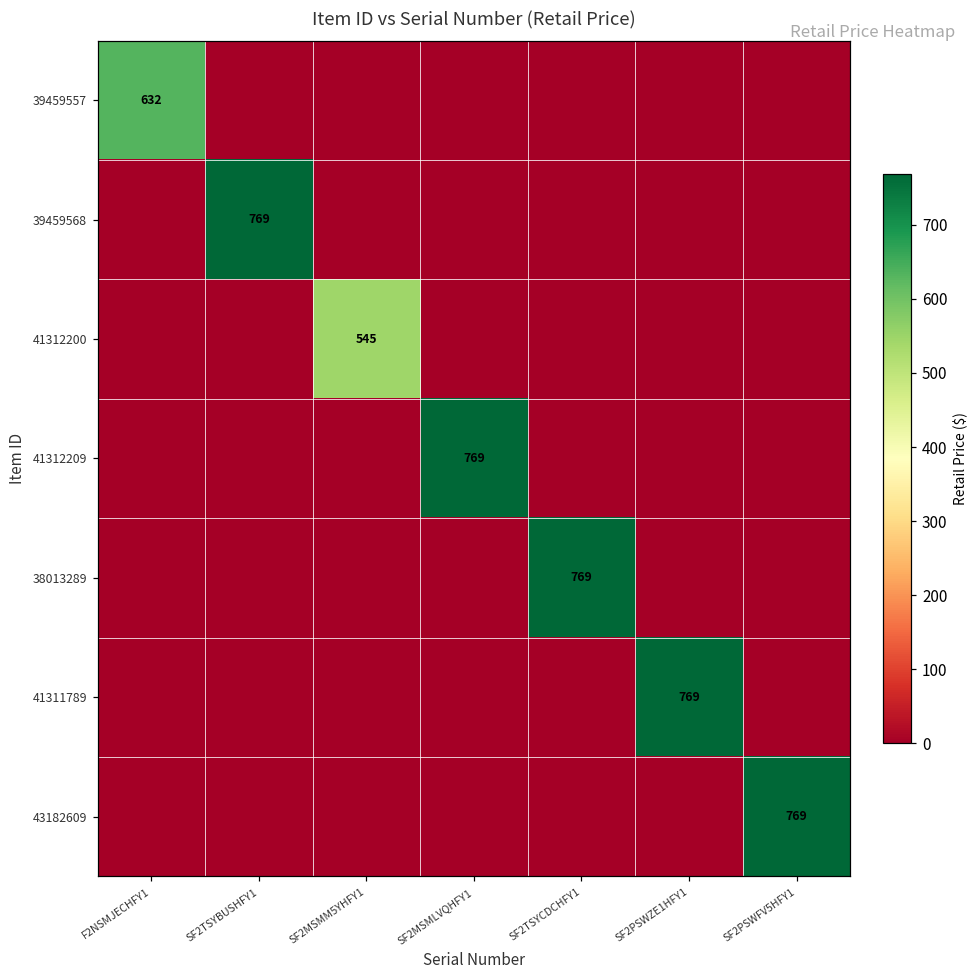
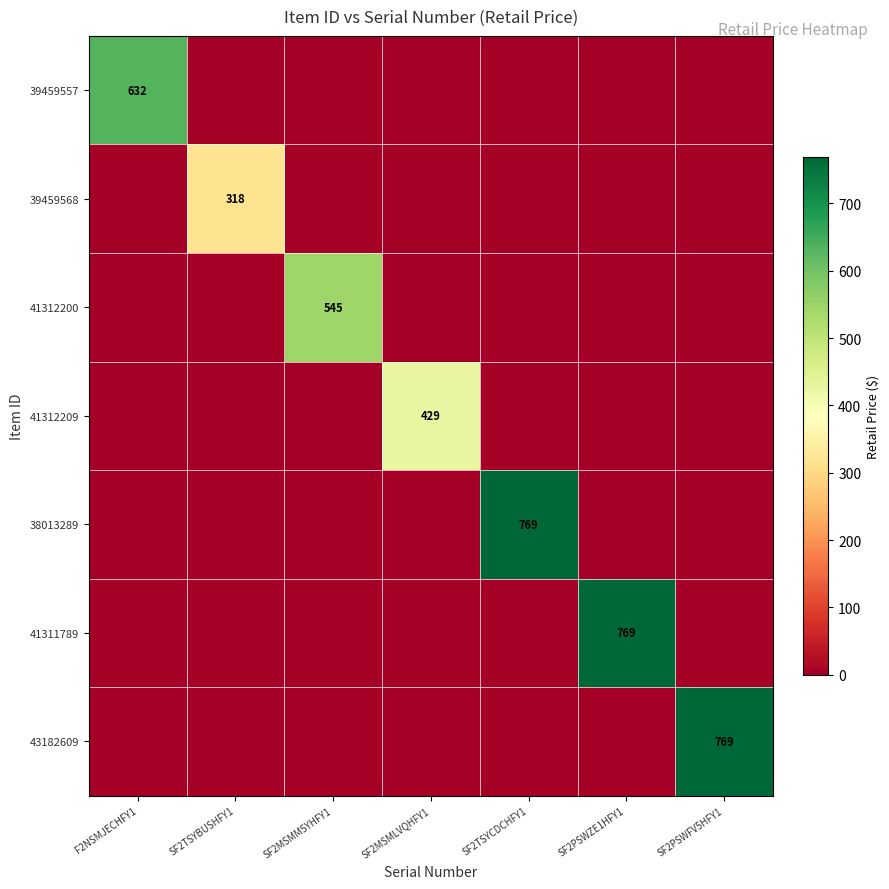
  {
    "39459557": {
      "F2NSMJECHFY1": 632
    },
    "39459568": {
-     "SF2TSYBUSHFY1": 769
+     "SF2TSYBUSHFY1": 318
    },
    "41312200": {
      "SF2MSMM5YHFY1": 545
    },
    "41312209": {
-     "SF2MSMLVQHFY1": 769
+     "SF2MSMLVQHFY1": 429
    },
    "38013289": {
      "SF2TSYCDCHFY1": 769
    },
    "41311789": {
      "SF2PSWZE1HFY1": 769
    },
    "43182609": {
      "SF2PSWFV5HFY1": 769
    }
  }
